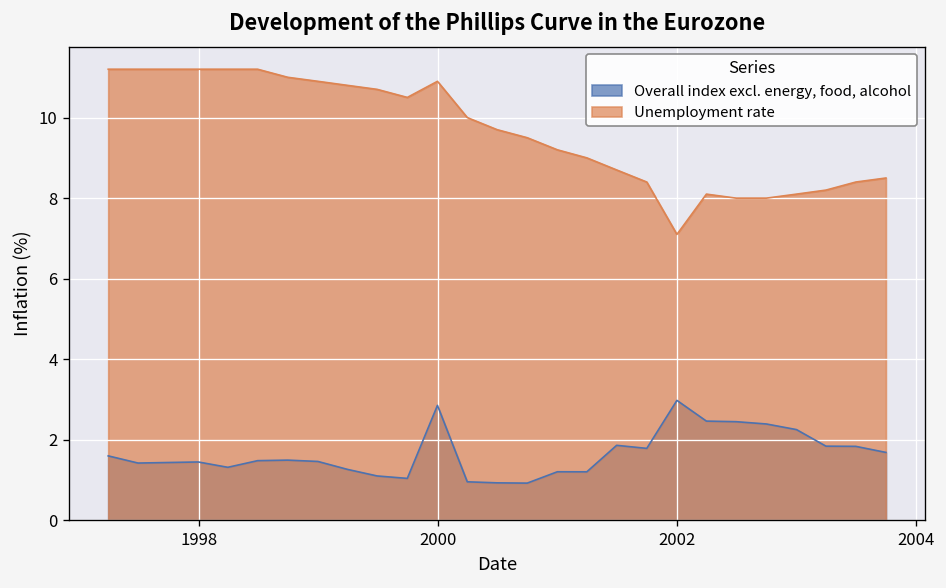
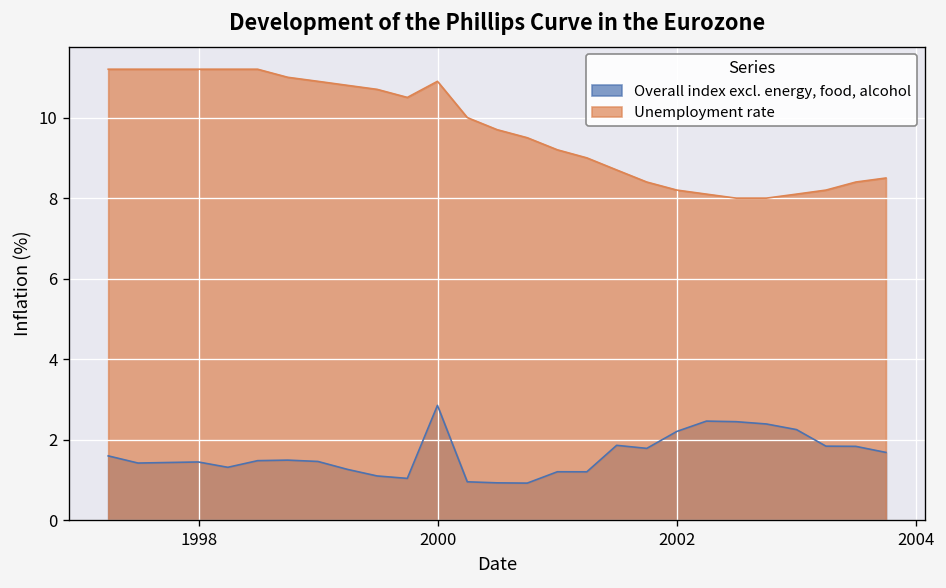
  {
    "Overall index excl. energy, food, alcohol": {
      "1998": 1.5,
      "2000": 2.9,
-     "2002": 3.0
+     "2002": 2.2
    },
    "Unemployment rate": {
      "1998": 11.2,
      "2000": 10.9,
-     "2002": 7.1
+     "2002": 8.2
    }
  }
